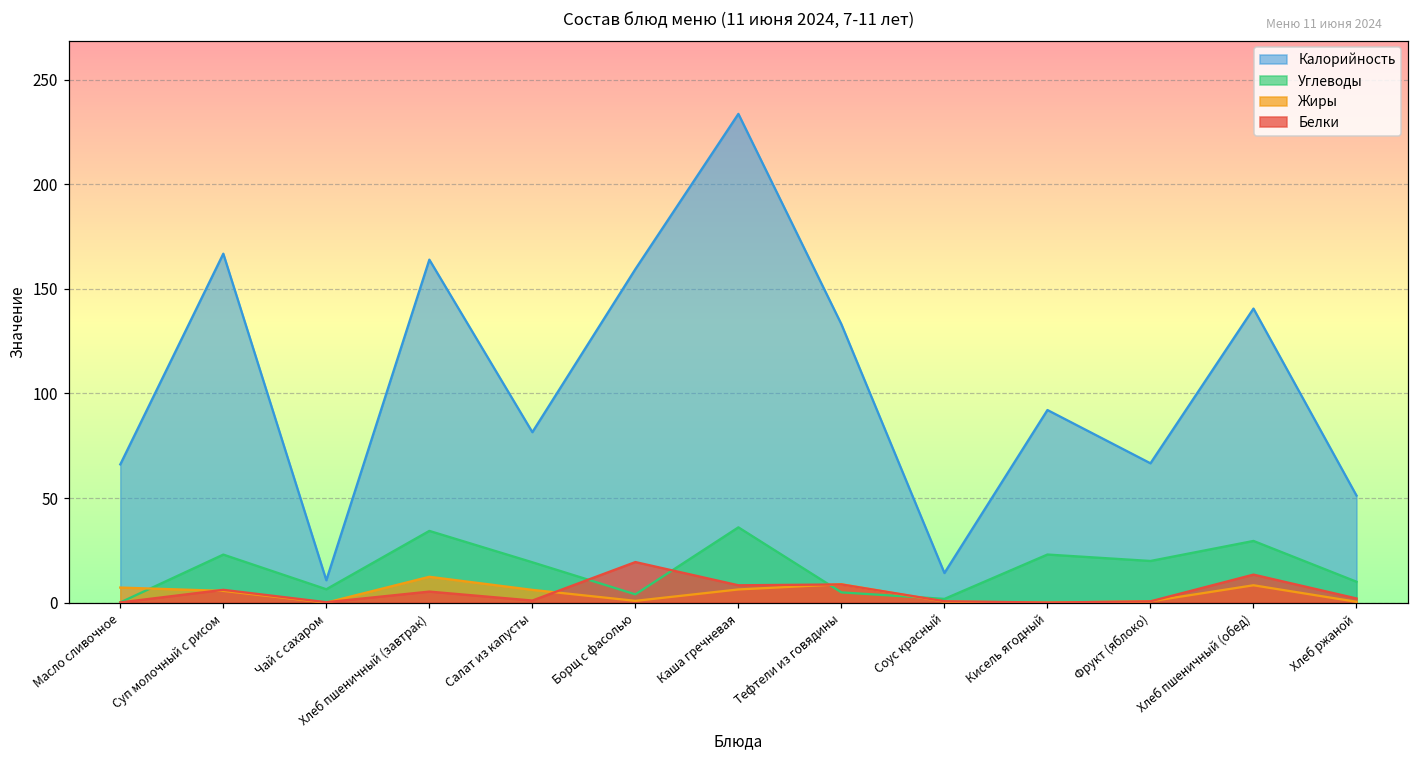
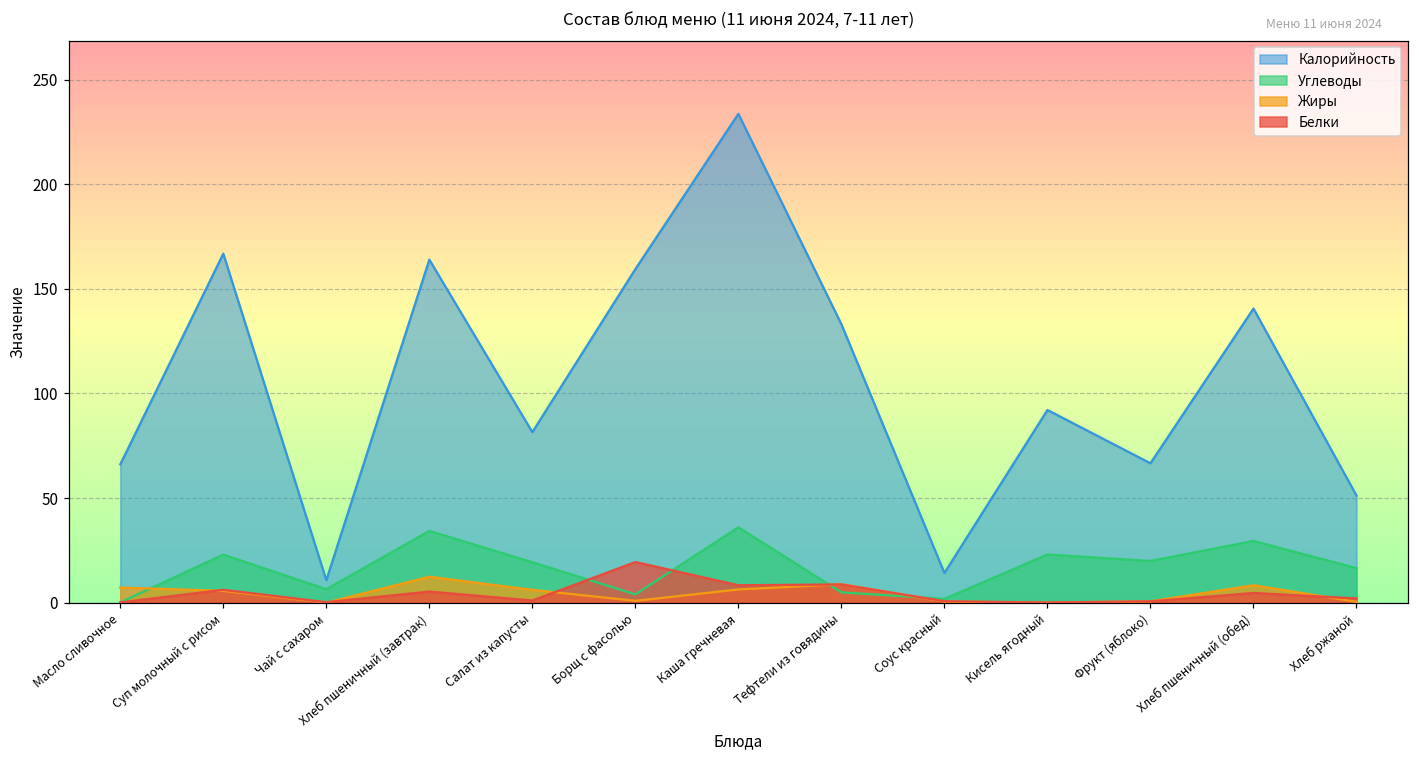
  {
    "Калорийность": {
      "Масло сливочное": 66,
      "Суп молочный с рисом": 167,
      "Чай с сахаром": 11,
      "Хлеб пшеничный (завтрак)": 164,
      "Салат из капусты": 82,
      "Борщ с фасолью": 159,
      "Каша гречневая": 234,
      "Тефтели из говядины": 133,
      "Соус красный": 14,
      "Кисель ягодный": 92,
      "Фрукт (яблоко)": 67,
      "Хлеб пшеничный (обед)": 141,
      "Хлеб ржаной": 51
    },
    "Углеводы": {
      "Суп молочный с рисом": 23,
      "Чай с сахаром": 6,
      "Хлеб пшеничный (завтрак)": 34,
      "Салат из капусты": 19,
      "Борщ с фасолью": 4,
      "Каша гречневая": 36,
      "Тефтели из говядины": 5,
      "Кисель ягодный": 23,
      "Фрукт (яблоко)": 20,
      "Хлеб пшеничный (обед)": 30,
-     "Хлеб ржаной": 10
+     "Хлеб ржаной": 17
    },
    "Жиры": {
      "Масло сливочное": 7,
      "Хлеб пшеничный (завтрак)": 12,
      "Салат из капусты": 6,
      "Борщ с фасолью": 1,
      "Каша гречневая": 6,
      "Хлеб пшеничный (обед)": 8,
      "Хлеб ржаной": 0
    },
    "Белки": {
      "Хлеб пшеничный (завтрак)": 5,
      "Салат из капусты": 1,
      "Борщ с фасолью": 19,
      "Каша гречневая": 8,
-     "Хлеб пшеничный (обед)": 13,
+     "Хлеб пшеничный (обед)": 5,
      "Хлеб ржаной": 2
    }
  }
